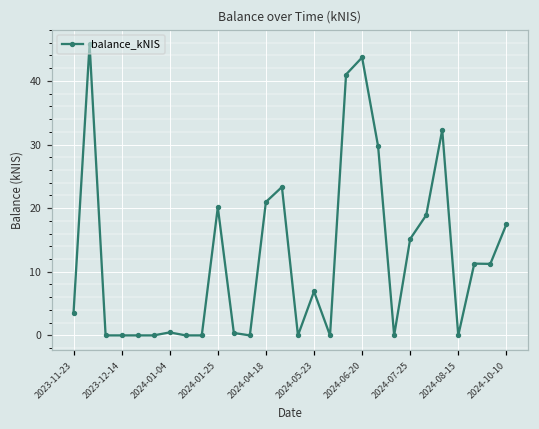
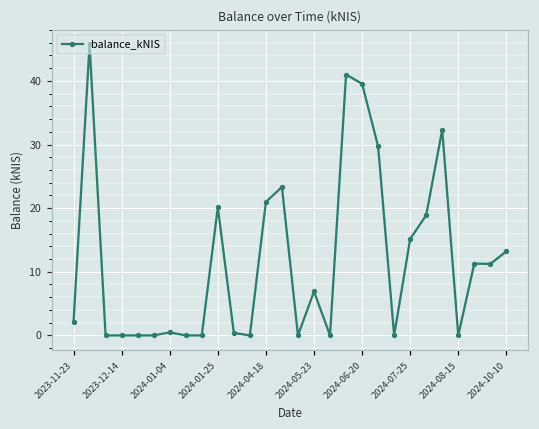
  {
-   "2023-11-23": 4,
+   "2023-11-23": 2,
    "2023-12-14": 0,
    "2024-01-04": 0,
    "2024-01-25": 20,
    "2024-04-18": 21,
    "2024-05-23": 7,
-   "2024-06-20": 44,
+   "2024-06-20": 40,
    "2024-07-25": 15,
    "2024-08-15": 0,
-   "2024-10-10": 17
+   "2024-10-10": 13
  }
